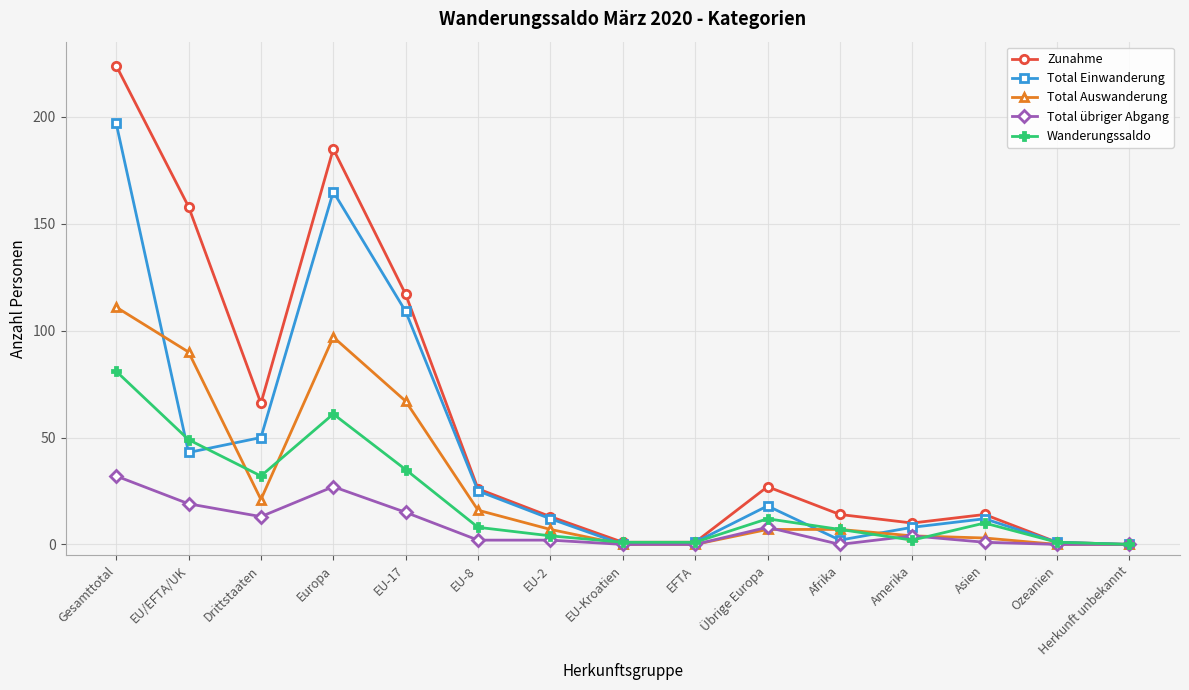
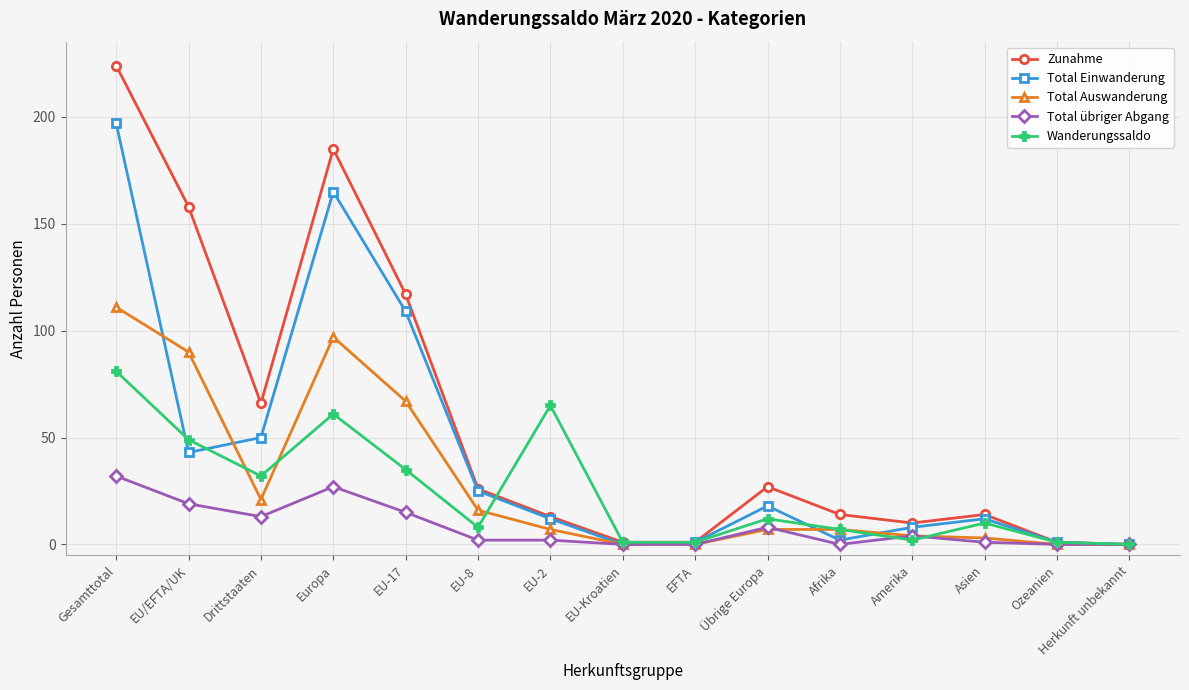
  {
    "Total Einwanderung": {
      "Gesamttotal": 197,
      "EU/EFTA/UK": 43,
      "Drittstaaten": 50,
      "Europa": 165,
      "EU-17": 109,
      "Übrige Europa": 18,
      "Afrika": 2,
      "Amerika": 8,
      "Asien": 12
    },
    "Total übriger Abgang": {
      "Gesamttotal": 32,
      "EU/EFTA/UK": 19,
      "Drittstaaten": 13,
      "Europa": 27,
      "EU-17": 15,
      "EU-8": 2,
      "EU-2": 2,
      "Afrika": 0,
      "Asien": 1
    },
    "Wanderungssaldo": {
      "Gesamttotal": 81,
      "EU/EFTA/UK": 49,
      "Drittstaaten": 32,
      "Europa": 61,
      "EU-17": 35,
      "EU-8": 8,
-     "EU-2": 4,
+     "EU-2": 65,
      "Übrige Europa": 12,
      "Amerika": 2,
      "Asien": 10
    }
  }
